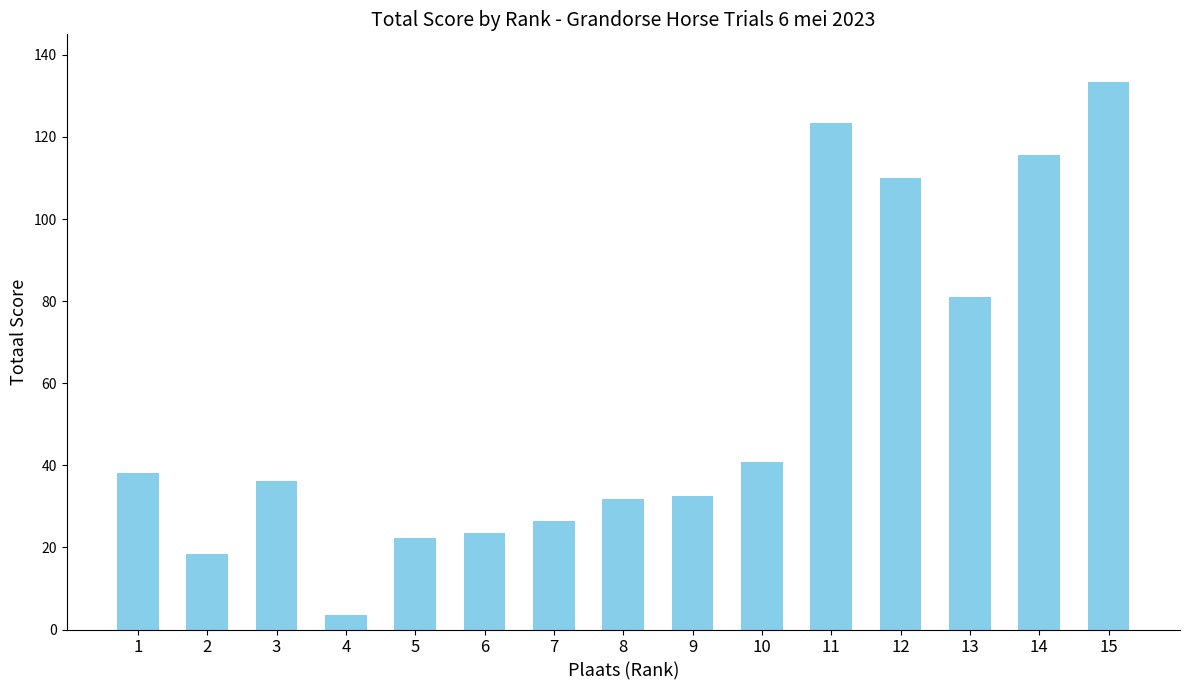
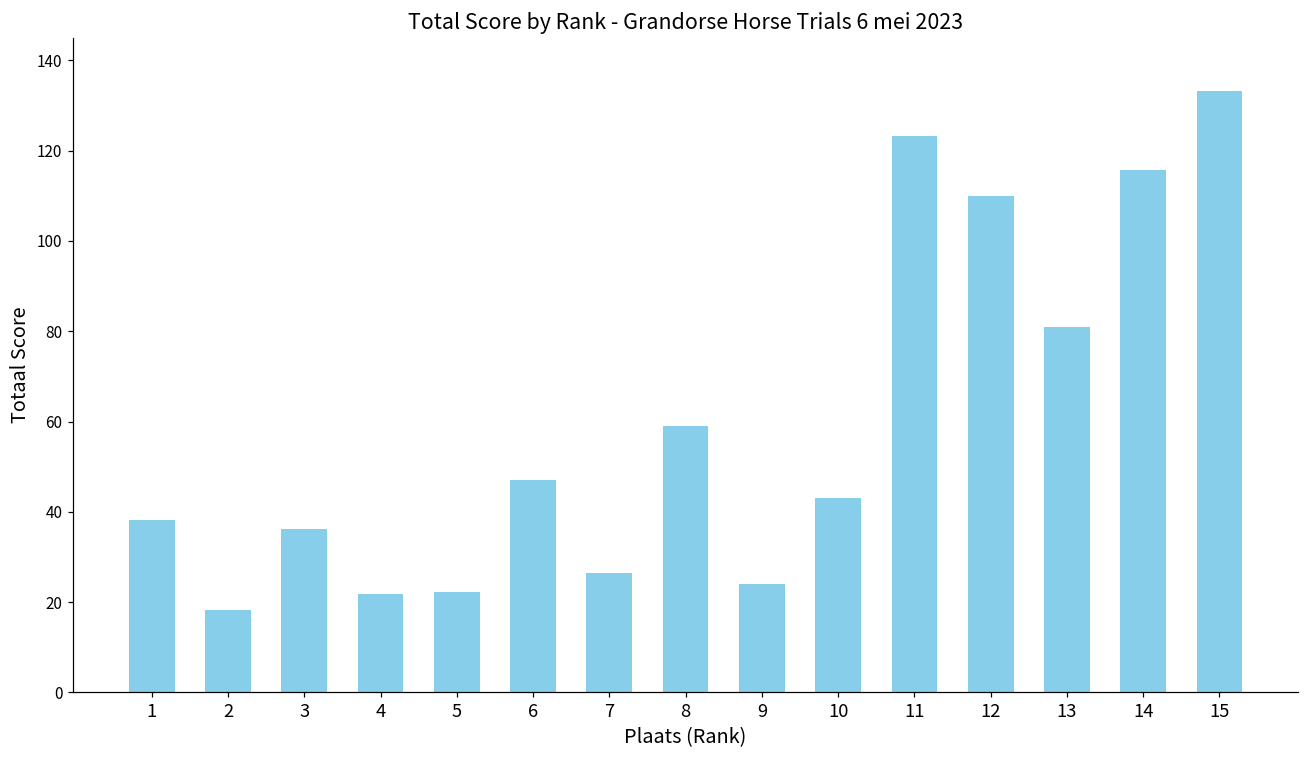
  {
    "1": 38,
    "2": 18,
    "3": 36,
-   "4": 4,
+   "4": 22,
    "5": 22,
-   "6": 23,
+   "6": 47,
    "7": 27,
-   "8": 32,
-   "9": 33,
-   "10": 41,
+   "8": 59,
+   "9": 24,
+   "10": 43,
    "11": 123,
    "12": 110,
    "13": 81,
    "14": 116,
    "15": 133
  }
